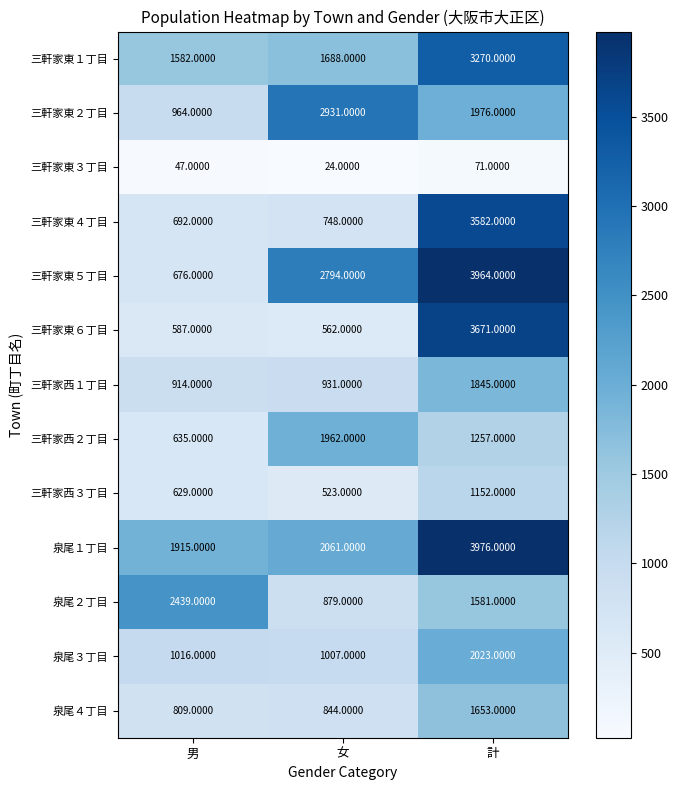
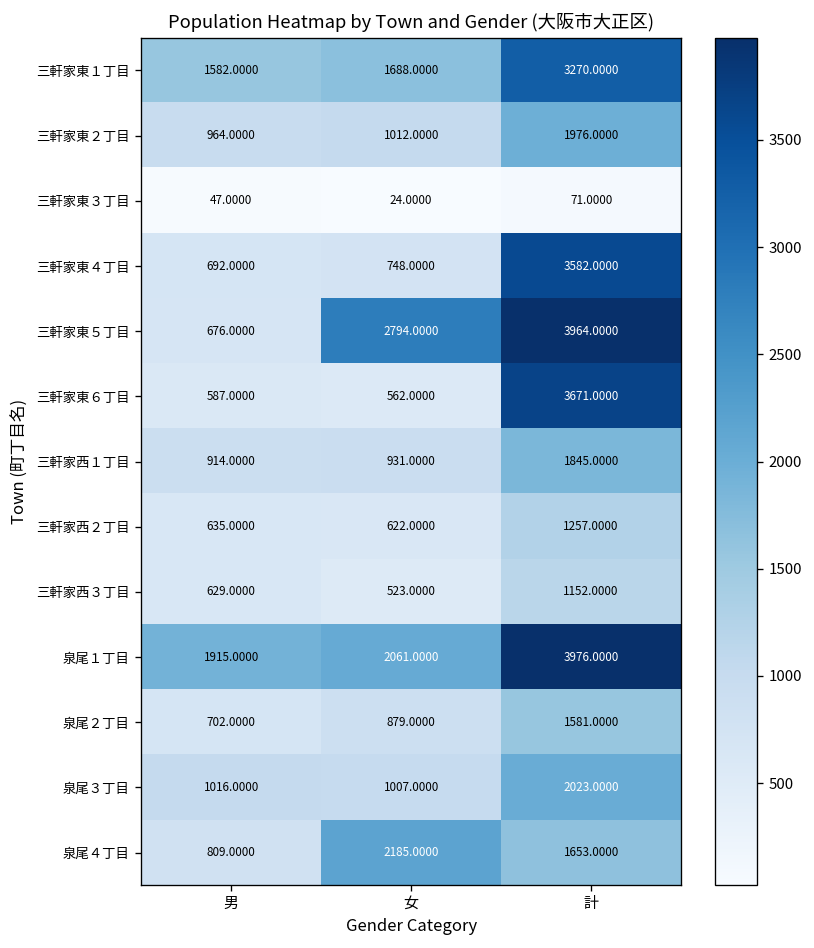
  {
    "三軒家東１丁目": {
      "男": 1582.0000,
      "女": 1688.0000,
      "計": 3270.0000
    },
    "三軒家東２丁目": {
      "男": 964.0000,
-     "女": 2931.0000,
+     "女": 1012.0000,
      "計": 1976.0000
    },
    "三軒家東３丁目": {
      "男": 47.0000,
      "女": 24.0000,
      "計": 71.0000
    },
    "三軒家東４丁目": {
      "男": 692.0000,
      "女": 748.0000,
      "計": 3582.0000
    },
    "三軒家東５丁目": {
      "男": 676.0000,
      "女": 2794.0000,
      "計": 3964.0000
    },
    "三軒家東６丁目": {
      "男": 587.0000,
      "女": 562.0000,
      "計": 3671.0000
    },
    "三軒家西１丁目": {
      "男": 914.0000,
      "女": 931.0000,
      "計": 1845.0000
    },
    "三軒家西２丁目": {
      "男": 635.0000,
-     "女": 1962.0000,
+     "女": 622.0000,
      "計": 1257.0000
    },
    "三軒家西３丁目": {
      "男": 629.0000,
      "女": 523.0000,
      "計": 1152.0000
    },
    "泉尾１丁目": {
      "男": 1915.0000,
      "女": 2061.0000,
      "計": 3976.0000
    },
    "泉尾２丁目": {
-     "男": 2439.0000,
+     "男": 702.0000,
      "女": 879.0000,
      "計": 1581.0000
    },
    "泉尾３丁目": {
      "男": 1016.0000,
      "女": 1007.0000,
      "計": 2023.0000
    },
    "泉尾４丁目": {
      "男": 809.0000,
-     "女": 844.0000,
+     "女": 2185.0000,
      "計": 1653.0000
    }
  }
